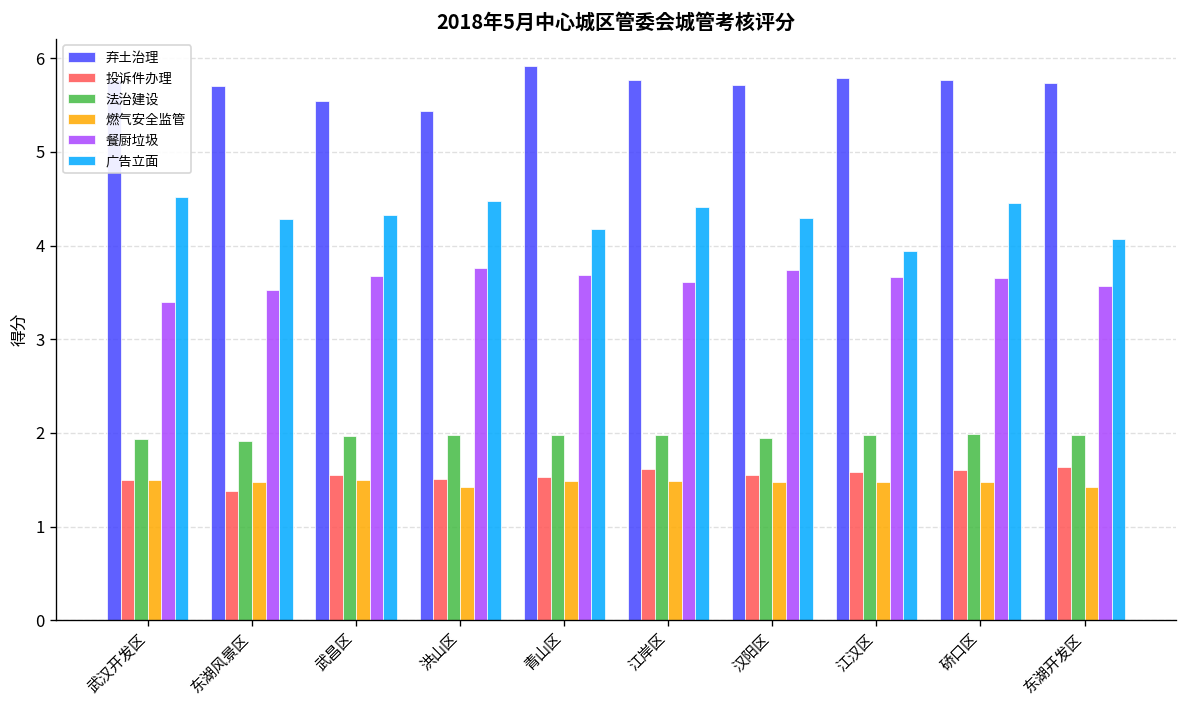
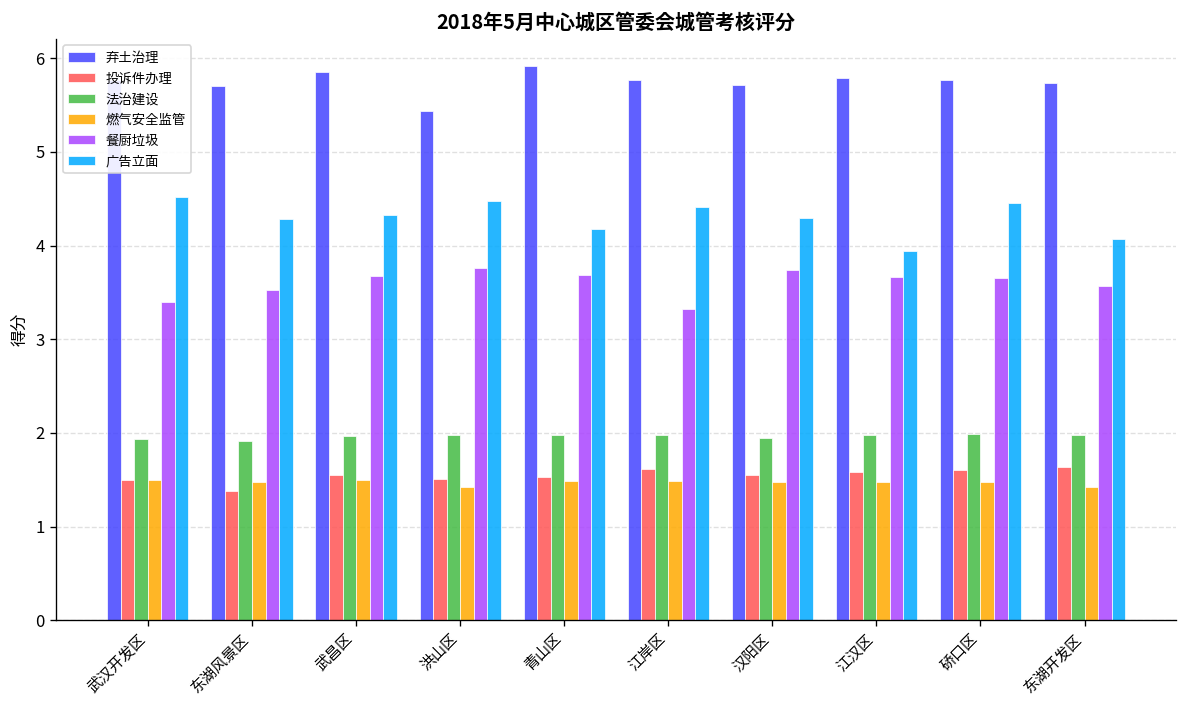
  {
    "弃土治理": {
      "东湖风景区": 5.7,
-     "武昌区": 5.5,
+     "武昌区": 5.9,
      "洪山区": 5.4,
      "青山区": 5.9,
      "江岸区": 5.8,
      "汉阳区": 5.7,
      "江汉区": 5.8,
      "硚口区": 5.8,
      "东湖开发区": 5.7
    },
    "投诉件办理": {
      "武汉开发区": 1.5,
      "东湖风景区": 1.4,
      "武昌区": 1.5,
      "洪山区": 1.5,
      "青山区": 1.5,
      "江岸区": 1.6,
      "汉阳区": 1.6,
      "江汉区": 1.6,
      "硚口区": 1.6,
      "东湖开发区": 1.6
    },
    "法治建设": {
      "武汉开发区": 1.9,
      "东湖风景区": 1.9,
      "武昌区": 2.0,
      "洪山区": 2.0,
      "青山区": 2.0,
      "江岸区": 2.0,
      "汉阳区": 2.0,
      "江汉区": 2.0,
      "硚口区": 2.0,
      "东湖开发区": 2.0
    },
    "燃气安全监管": {
      "武汉开发区": 1.5,
      "东湖风景区": 1.5,
      "武昌区": 1.5,
      "洪山区": 1.4,
      "青山区": 1.5,
      "江岸区": 1.5,
      "汉阳区": 1.5,
      "江汉区": 1.5,
      "硚口区": 1.5,
      "东湖开发区": 1.4
    },
    "餐厨垃圾": {
      "武汉开发区": 3.4,
      "东湖风景区": 3.5,
      "武昌区": 3.7,
      "洪山区": 3.8,
      "青山区": 3.7,
-     "江岸区": 3.6,
+     "江岸区": 3.3,
      "汉阳区": 3.7,
      "江汉区": 3.7,
      "硚口区": 3.7,
      "东湖开发区": 3.6
    },
    "广告立面": {
      "武汉开发区": 4.5,
      "东湖风景区": 4.3,
      "武昌区": 4.3,
      "洪山区": 4.5,
      "青山区": 4.2,
      "江岸区": 4.4,
      "汉阳区": 4.3,
      "江汉区": 3.9,
      "硚口区": 4.5,
      "东湖开发区": 4.1
    }
  }
